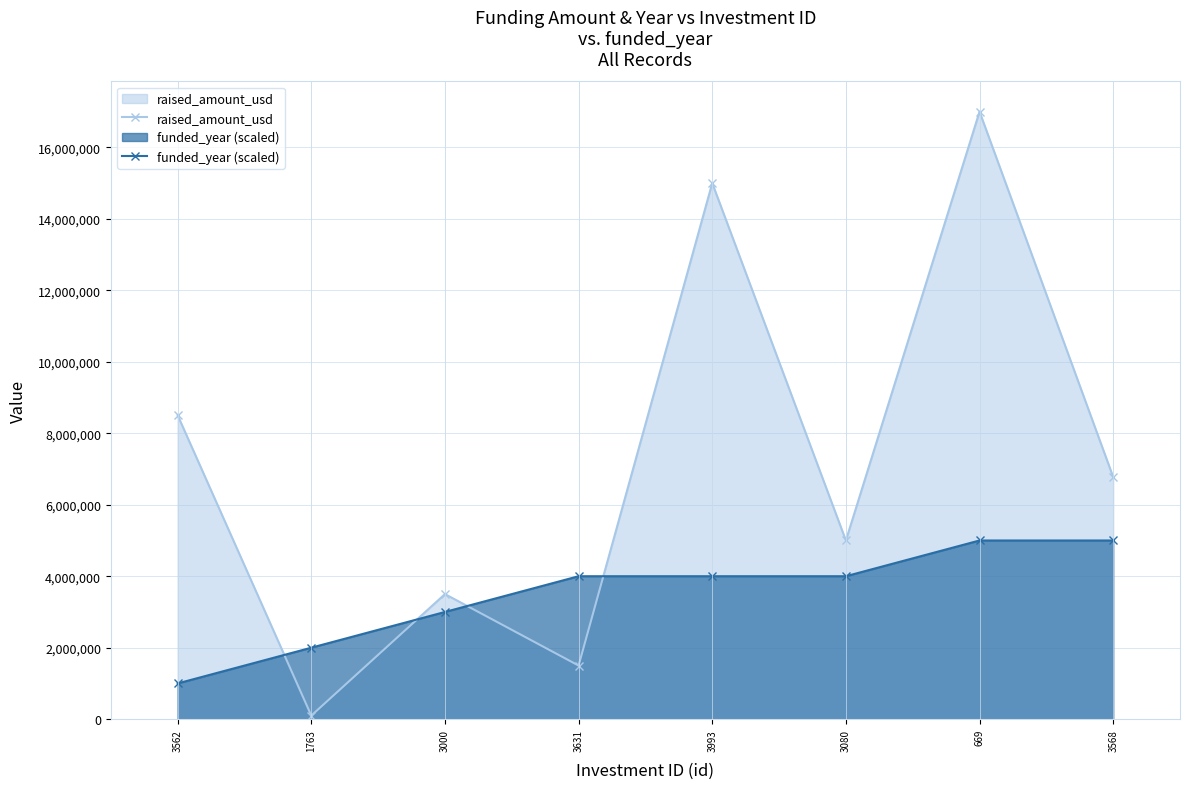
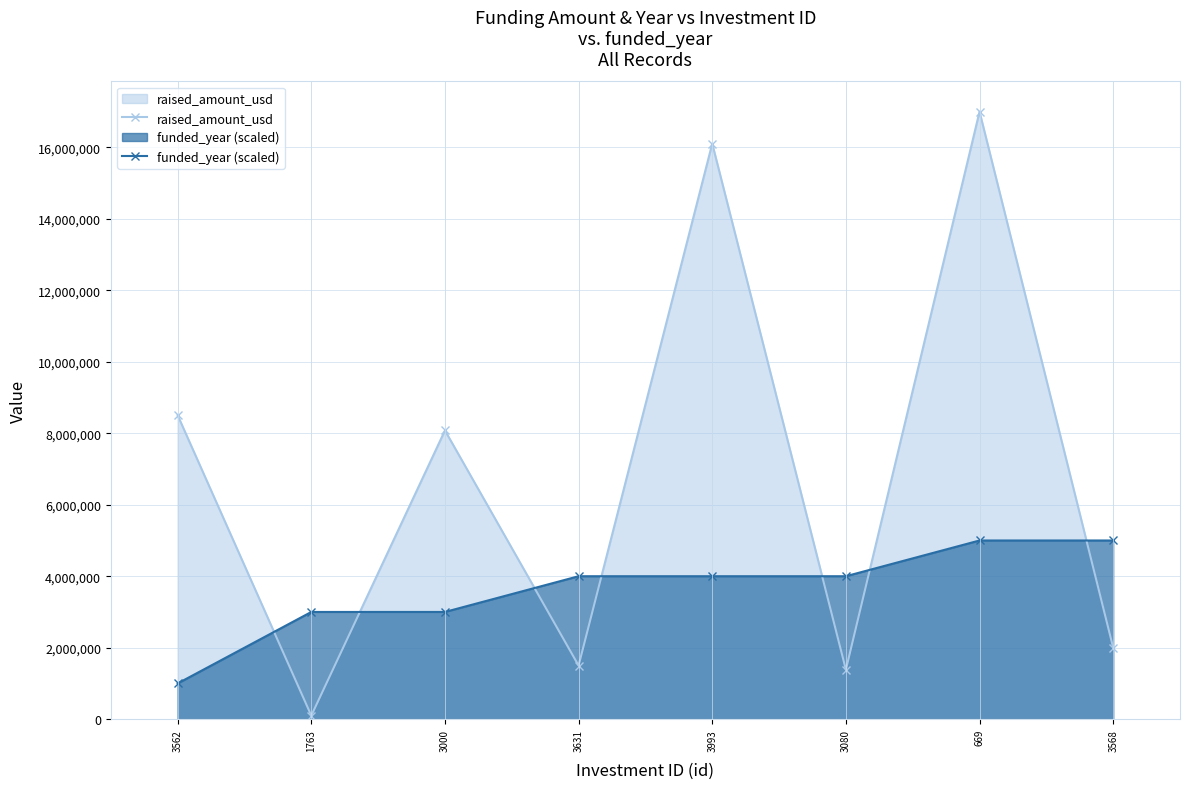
  {
    "raised_amount_usd": {
      "3562": "8,500,000",
      "1763": "100,000",
-     "3000": "3,500,000",
+     "3000": "8,100,000",
      "3631": "1,500,000",
-     "3993": "15,000,000",
-     "3080": "5,000,000",
+     "3993": "16,100,000",
+     "3080": "1,400,000",
      "669": "17,000,000",
-     "3568": "6,800,000"
+     "3568": "2,000,000"
    },
    "funded_year (scaled)": {
      "3562": "1,000,000",
-     "1763": "2,000,000",
+     "1763": "3,000,000",
      "3000": "3,000,000",
      "3631": "4,000,000",
      "3993": "4,000,000",
      "3080": "4,000,000",
      "669": "5,000,000",
      "3568": "5,000,000"
    }
  }
